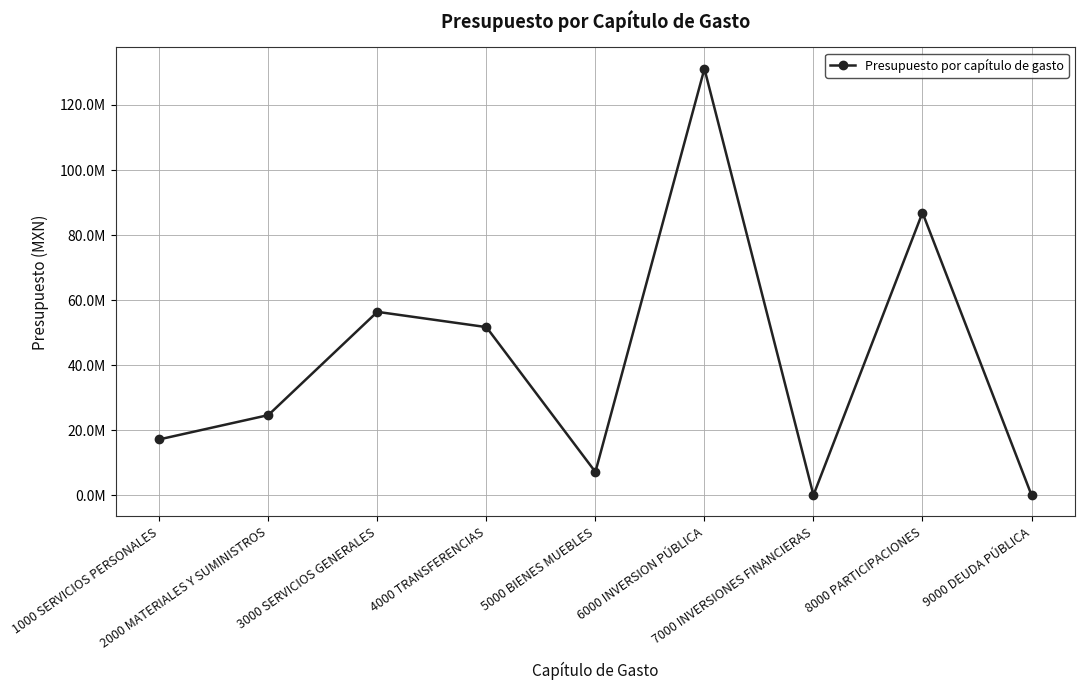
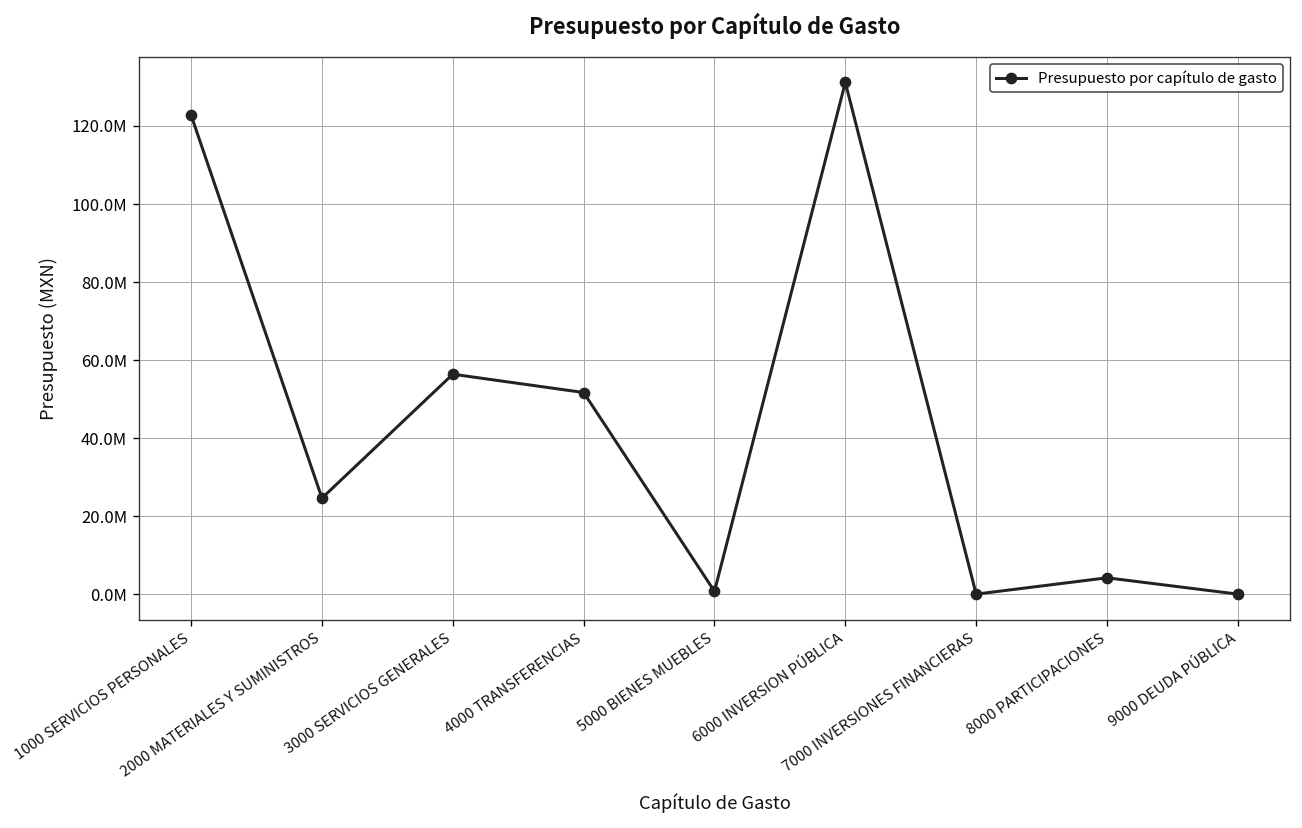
  {
-   "1000 SERVICIOS PERSONALES": 17000000,
+   "1000 SERVICIOS PERSONALES": 123000000,
    "2000 MATERIALES Y SUMINISTROS": 25000000,
    "3000 SERVICIOS GENERALES": 56000000,
    "4000 TRANSFERENCIAS": 52000000,
-   "5000 BIENES MUEBLES": 7000000,
+   "5000 BIENES MUEBLES": 1000000,
    "6000 INVERSION PÚBLICA": 131000000,
    "7000 INVERSIONES FINANCIERAS": 0,
-   "8000 PARTICIPACIONES": 87000000,
+   "8000 PARTICIPACIONES": 4000000,
    "9000 DEUDA PÚBLICA": 0
  }
